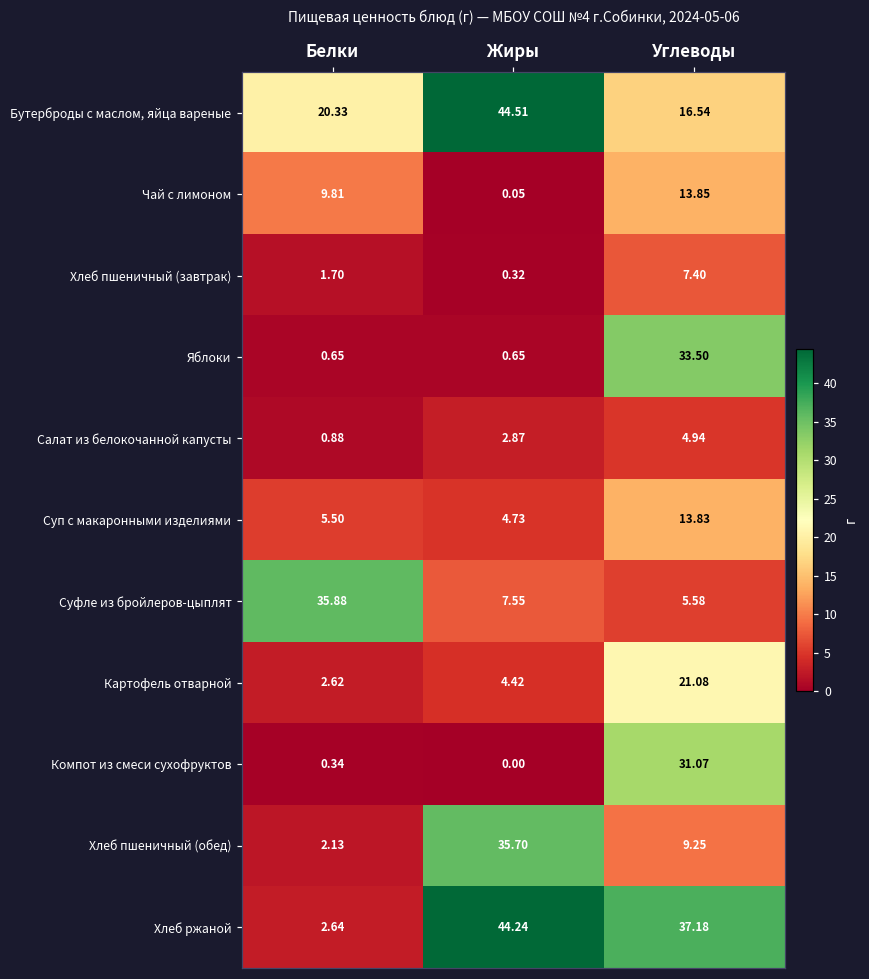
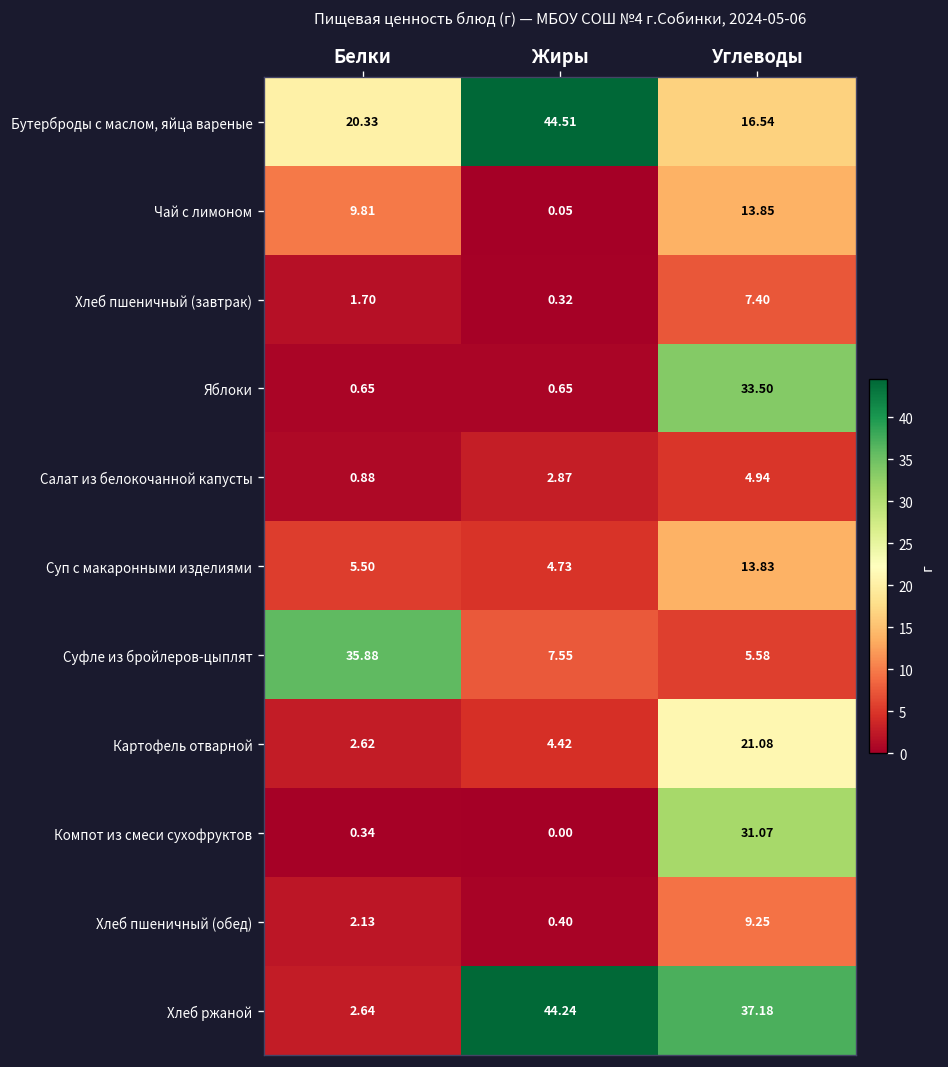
  {
    "Бутерброды с маслом, яйца вареные": {
      "Белки": 20.33,
      "Жиры": 44.51,
      "Углеводы": 16.54
    },
    "Чай с лимоном": {
      "Белки": 9.81,
      "Жиры": 0.05,
      "Углеводы": 13.85
    },
    "Хлеб пшеничный (завтрак)": {
      "Белки": 1.70,
      "Жиры": 0.32,
      "Углеводы": 7.40
    },
    "Яблоки": {
      "Белки": 0.65,
      "Жиры": 0.65,
      "Углеводы": 33.50
    },
    "Салат из белокочанной капусты": {
      "Белки": 0.88,
      "Жиры": 2.87,
      "Углеводы": 4.94
    },
    "Суп с макаронными изделиями": {
      "Белки": 5.50,
      "Жиры": 4.73,
      "Углеводы": 13.83
    },
    "Суфле из бройлеров-цыплят": {
      "Белки": 35.88,
      "Жиры": 7.55,
      "Углеводы": 5.58
    },
    "Картофель отварной": {
      "Белки": 2.62,
      "Жиры": 4.42,
      "Углеводы": 21.08
    },
    "Компот из смеси сухофруктов": {
      "Белки": 0.34,
      "Жиры": 0.00,
      "Углеводы": 31.07
    },
    "Хлеб пшеничный (обед)": {
      "Белки": 2.13,
-     "Жиры": 35.70,
+     "Жиры": 0.40,
      "Углеводы": 9.25
    },
    "Хлеб ржаной": {
      "Белки": 2.64,
      "Жиры": 44.24,
      "Углеводы": 37.18
    }
  }
